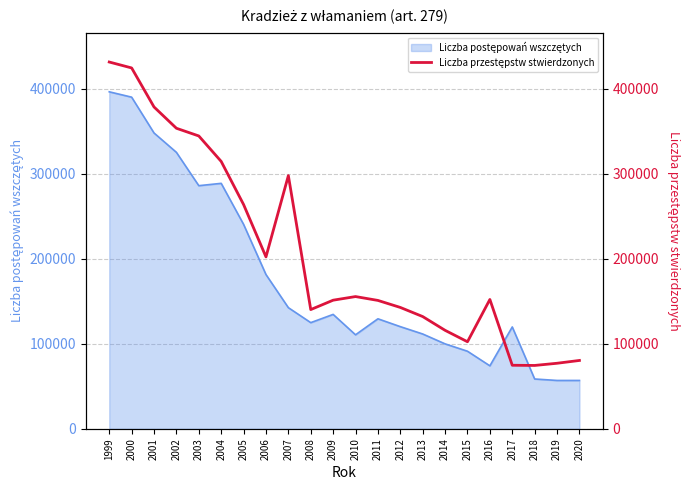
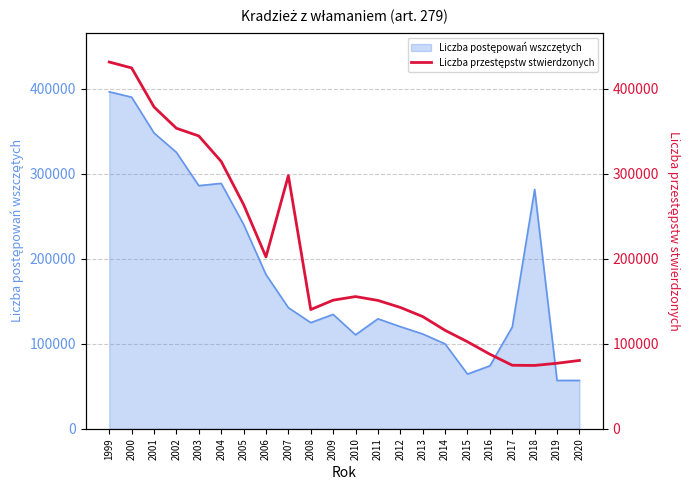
  {
    "Liczba postępowań wszczętych": {
      "1999": 400000,
      "2000": 390000,
      "2001": 350000,
      "2002": 330000,
      "2003": 290000,
      "2004": 290000,
      "2005": 240000,
      "2006": 180000,
      "2007": 140000,
      "2008": 120000,
      "2009": 130000,
      "2010": 110000,
      "2011": 130000,
      "2012": 120000,
      "2013": 110000,
      "2014": 100000,
-     "2015": 90000,
+     "2015": 60000,
      "2016": 70000,
      "2017": 120000,
-     "2018": 60000,
+     "2018": 280000,
      "2019": 60000,
      "2020": 60000
    },
    "Liczba przestępstw stwierdzonych": {
      "1999": 430000,
      "2000": 420000,
      "2001": 380000,
      "2002": 350000,
      "2003": 340000,
      "2004": 310000,
      "2005": 260000,
      "2006": 200000,
      "2007": 300000,
      "2008": 140000,
      "2009": 150000,
      "2010": 160000,
      "2011": 150000,
      "2012": 140000,
      "2013": 130000,
      "2014": 120000,
      "2015": 100000,
-     "2016": 150000,
+     "2016": 90000,
      "2017": 70000,
      "2018": 70000,
      "2019": 80000,
      "2020": 80000
    }
  }
